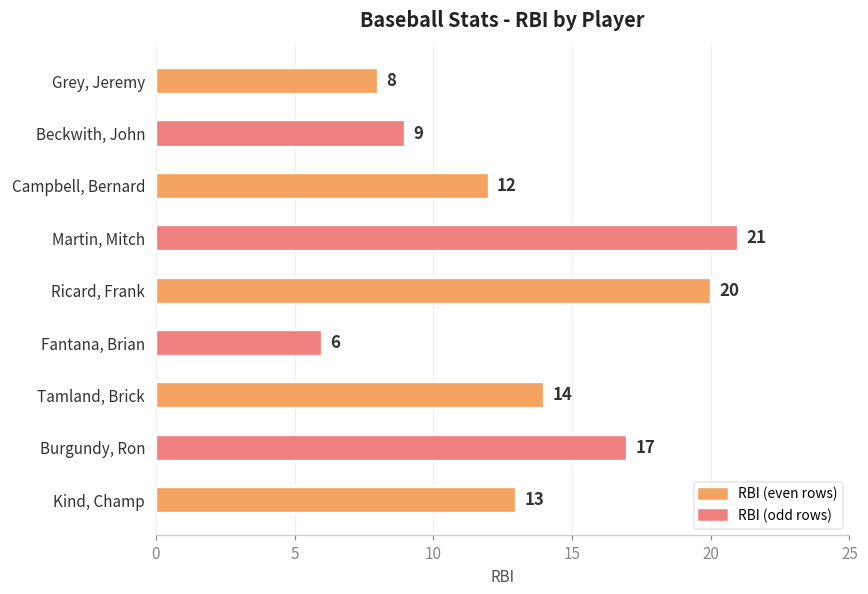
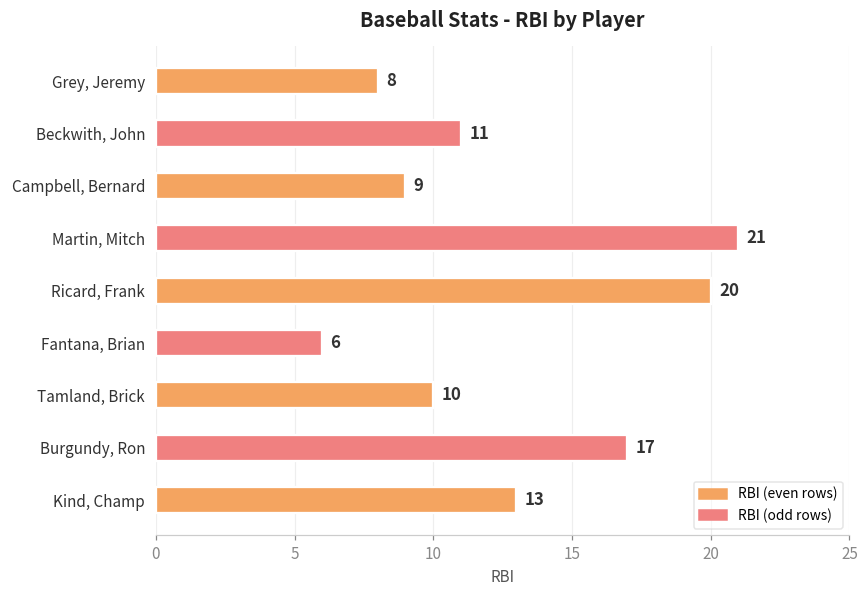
  {
    "Grey, Jeremy": 8,
-   "Beckwith, John": 9,
-   "Campbell, Bernard": 12,
+   "Beckwith, John": 11,
+   "Campbell, Bernard": 9,
    "Martin, Mitch": 21,
    "Ricard, Frank": 20,
    "Fantana, Brian": 6,
-   "Tamland, Brick": 14,
+   "Tamland, Brick": 10,
    "Burgundy, Ron": 17,
    "Kind, Champ": 13
  }
